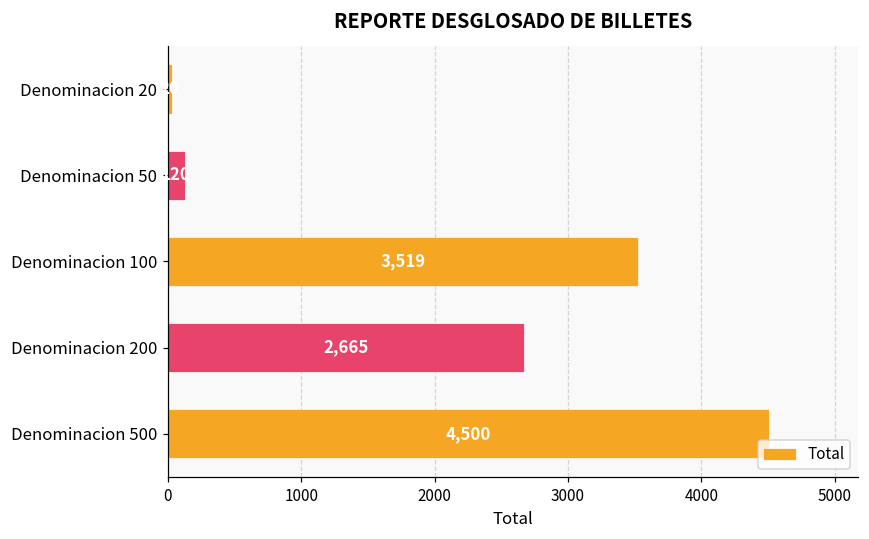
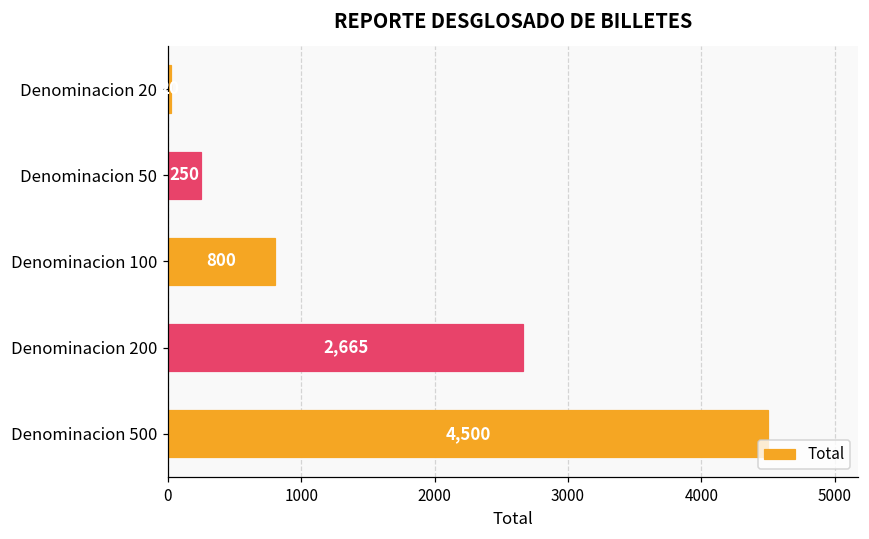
  {
-   "Denominacion 50": "120",
-   "Denominacion 100": "3,519",
+   "Denominacion 50": "250",
+   "Denominacion 100": "800",
    "Denominacion 200": "2,665",
    "Denominacion 500": "4,500"
  }
